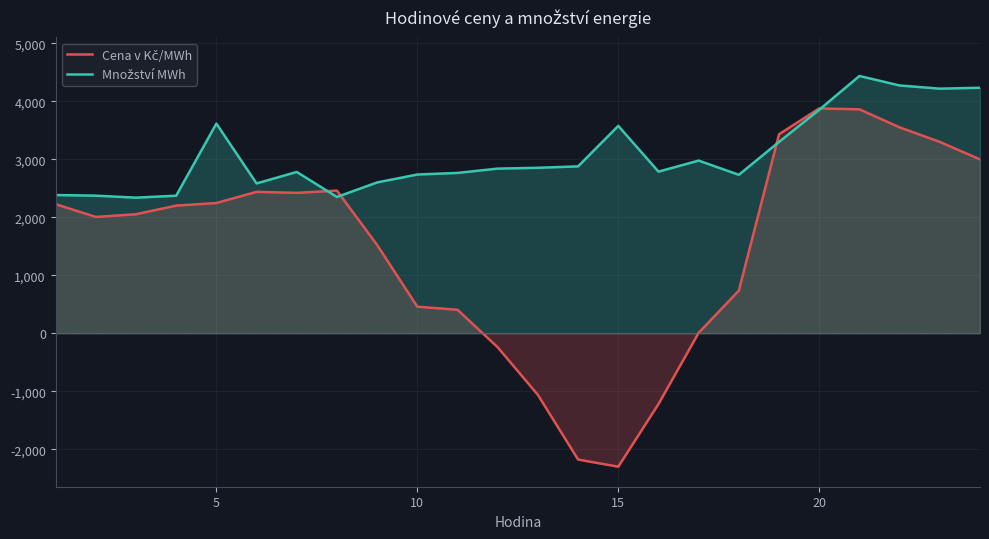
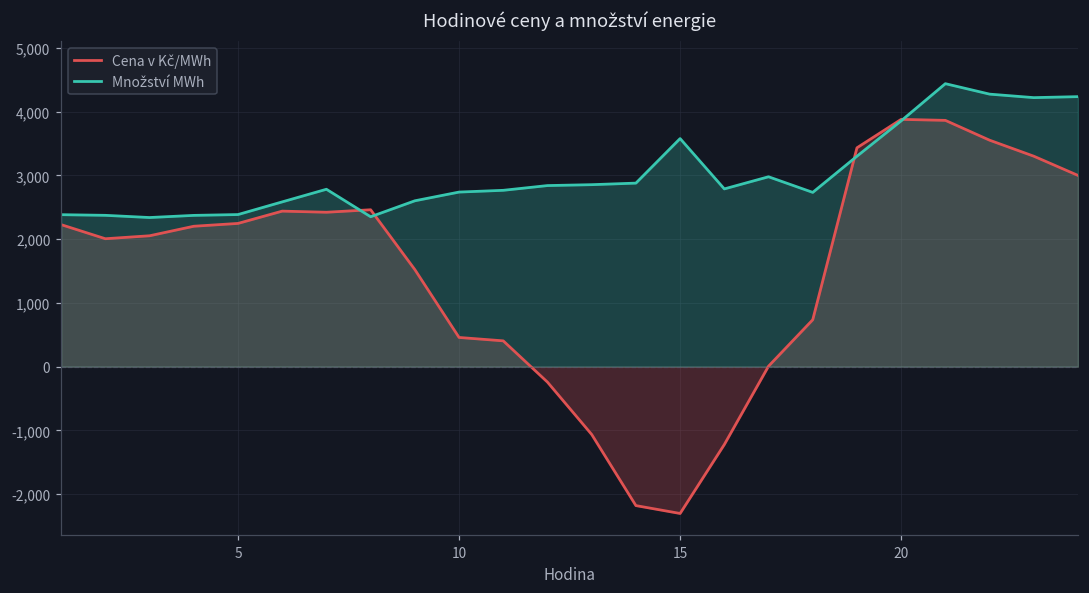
  {
    "Množství MWh": {
-     "5": "3,600",
+     "5": "2,400",
      "10": "2,700",
      "15": "3,600"
    }
  }
